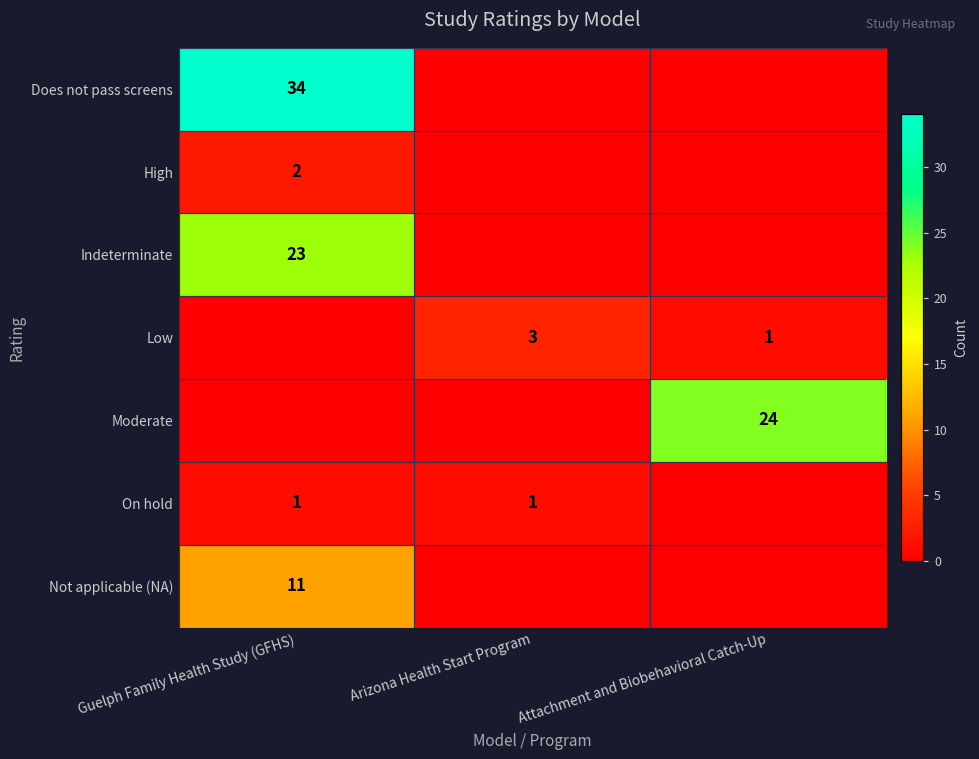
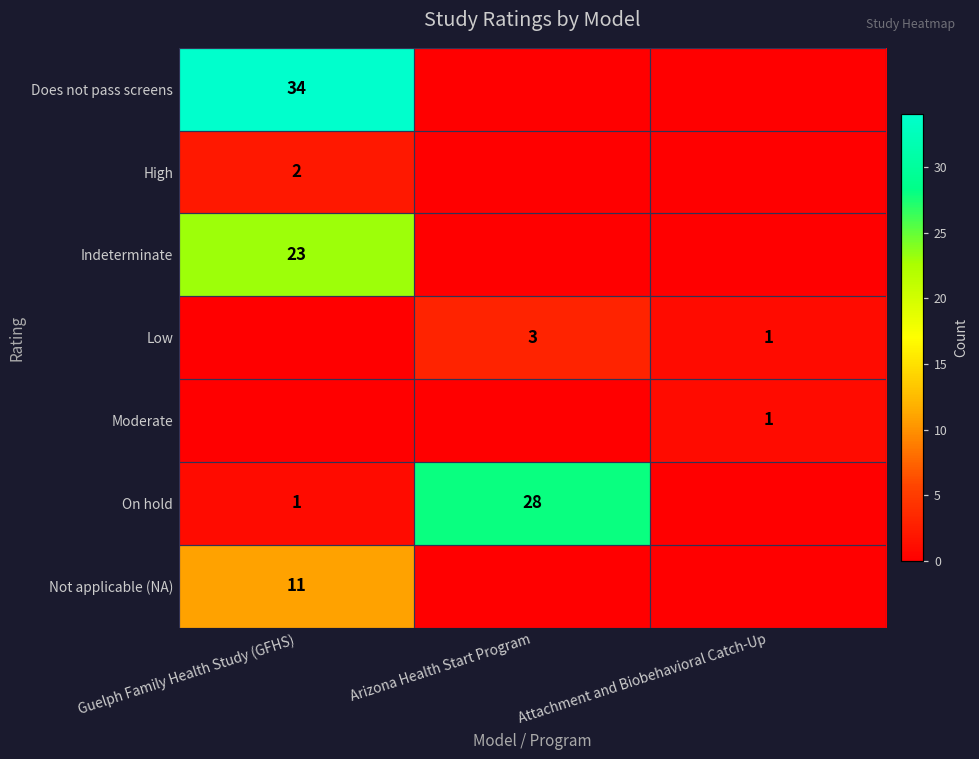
  {
    "Does not pass screens": {
      "Guelph Family Health Study (GFHS)": 34
    },
    "High": {
      "Guelph Family Health Study (GFHS)": 2
    },
    "Indeterminate": {
      "Guelph Family Health Study (GFHS)": 23
    },
    "Low": {
      "Arizona Health Start Program": 3,
      "Attachment and Biobehavioral Catch-Up": 1
    },
    "Moderate": {
-     "Attachment and Biobehavioral Catch-Up": 24
+     "Attachment and Biobehavioral Catch-Up": 1
    },
    "On hold": {
      "Guelph Family Health Study (GFHS)": 1,
-     "Arizona Health Start Program": 1
+     "Arizona Health Start Program": 28
    },
    "Not applicable (NA)": {
      "Guelph Family Health Study (GFHS)": 11
    }
  }
